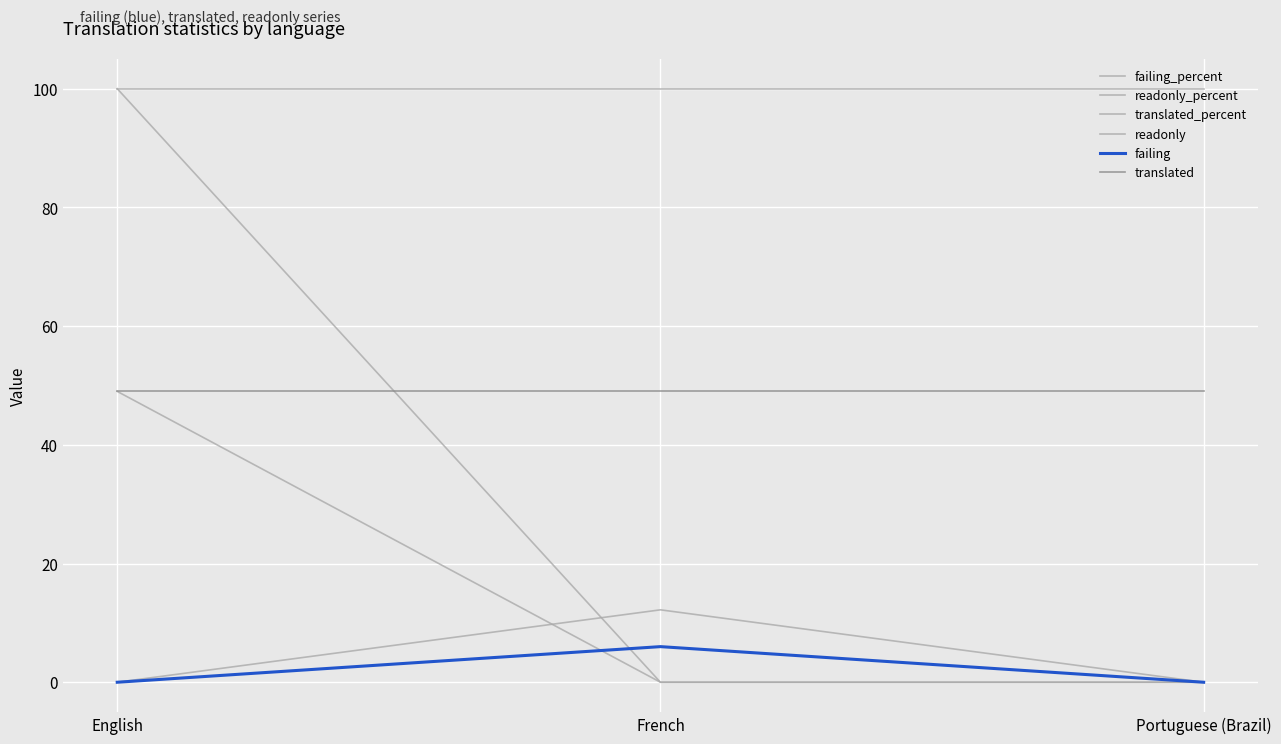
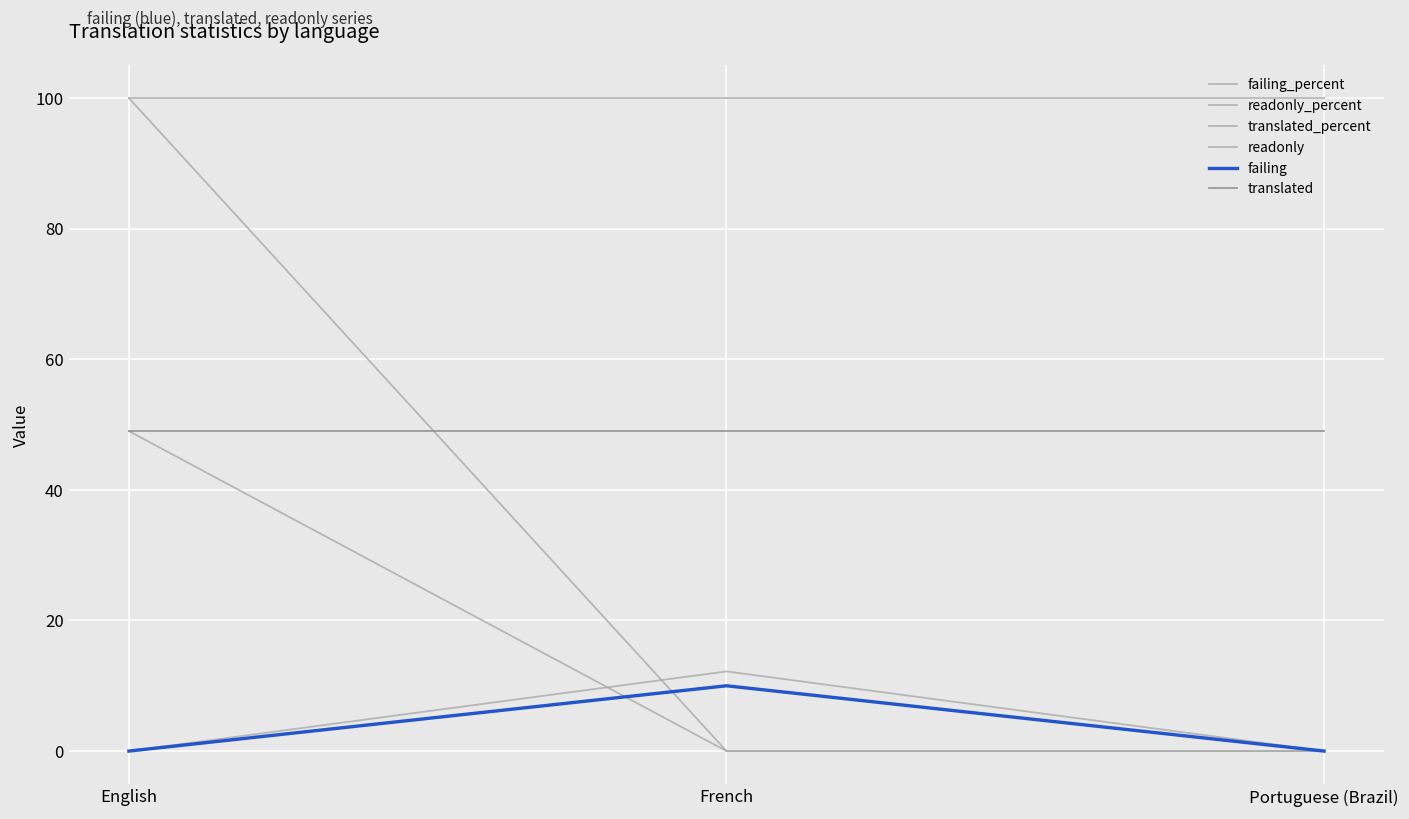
  {
    "failing": {
-     "French": 6
+     "French": 10
    }
  }
